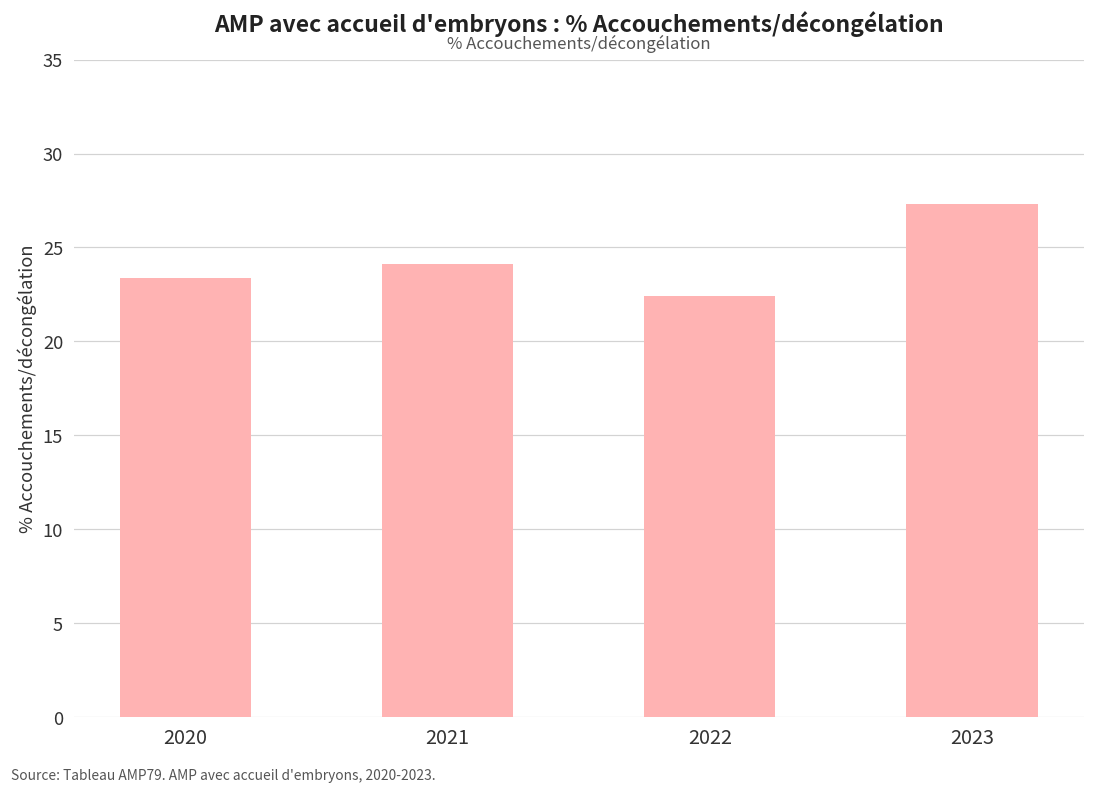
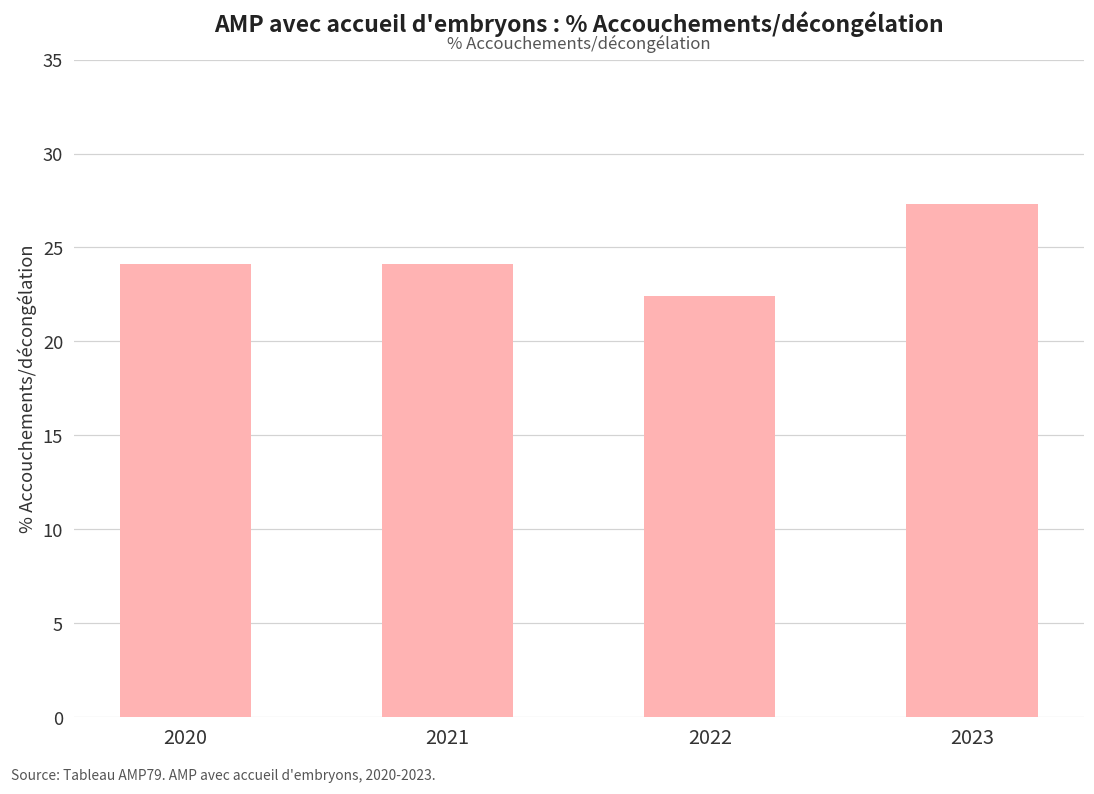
  {
-   "2020": 23.4,
+   "2020": 24.1,
    "2021": 24.1,
    "2022": 22.4,
    "2023": 27.3
  }
